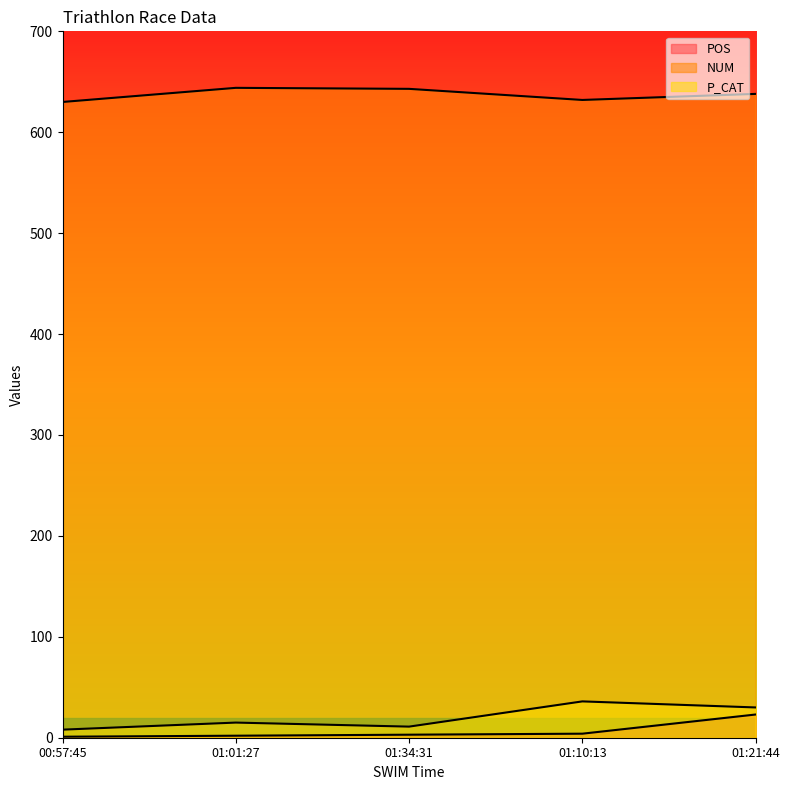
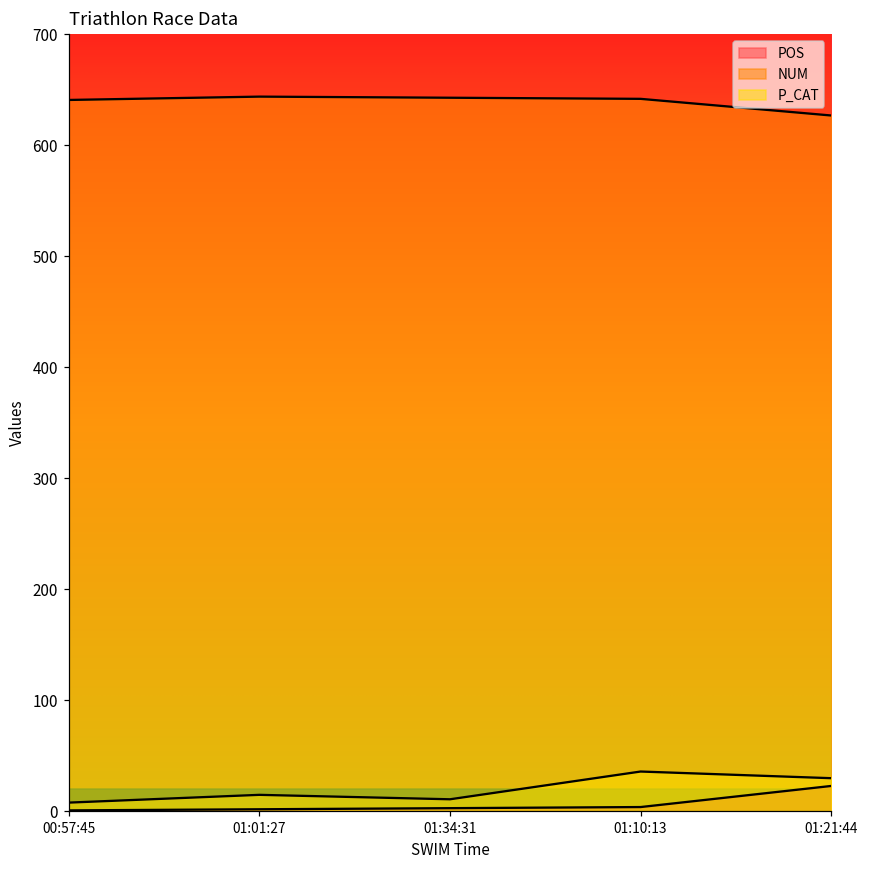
  {
    "POS": {
      "01:21:44": 23
    },
    "NUM": {
-     "00:57:45": 630,
+     "00:57:45": 641,
      "01:01:27": 644,
      "01:34:31": 643,
-     "01:10:13": 632,
-     "01:21:44": 638
+     "01:10:13": 642,
+     "01:21:44": 627
    },
    "P_CAT": {
      "01:10:13": 36,
      "01:21:44": 30
    }
  }
